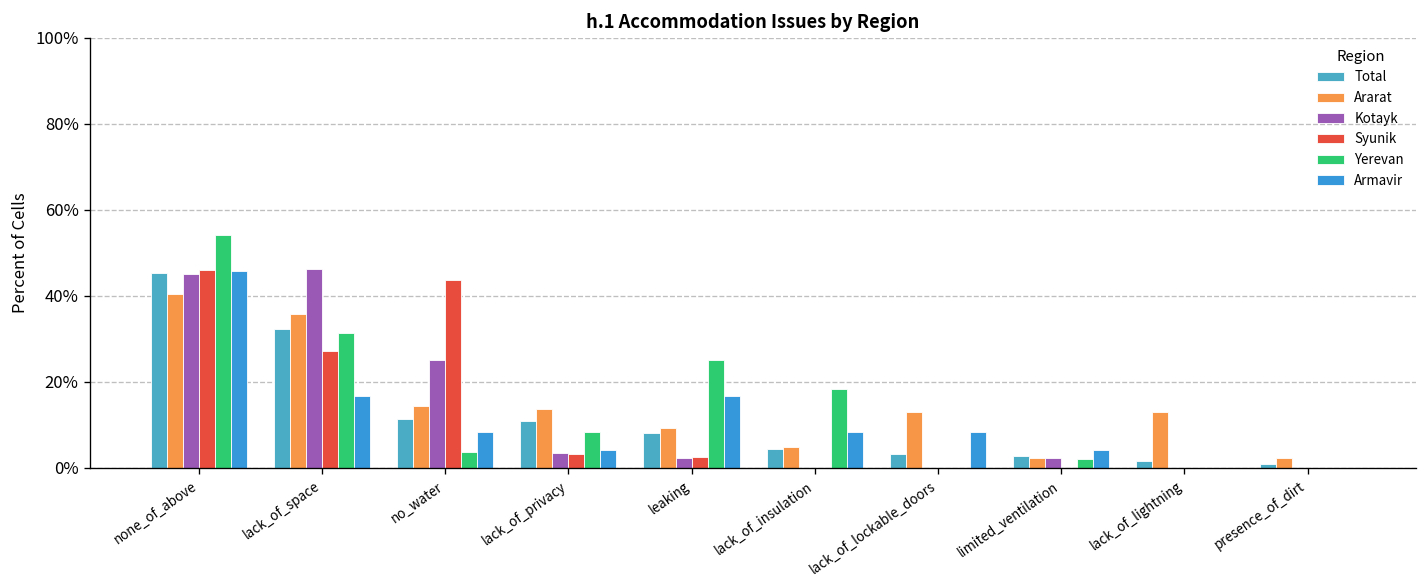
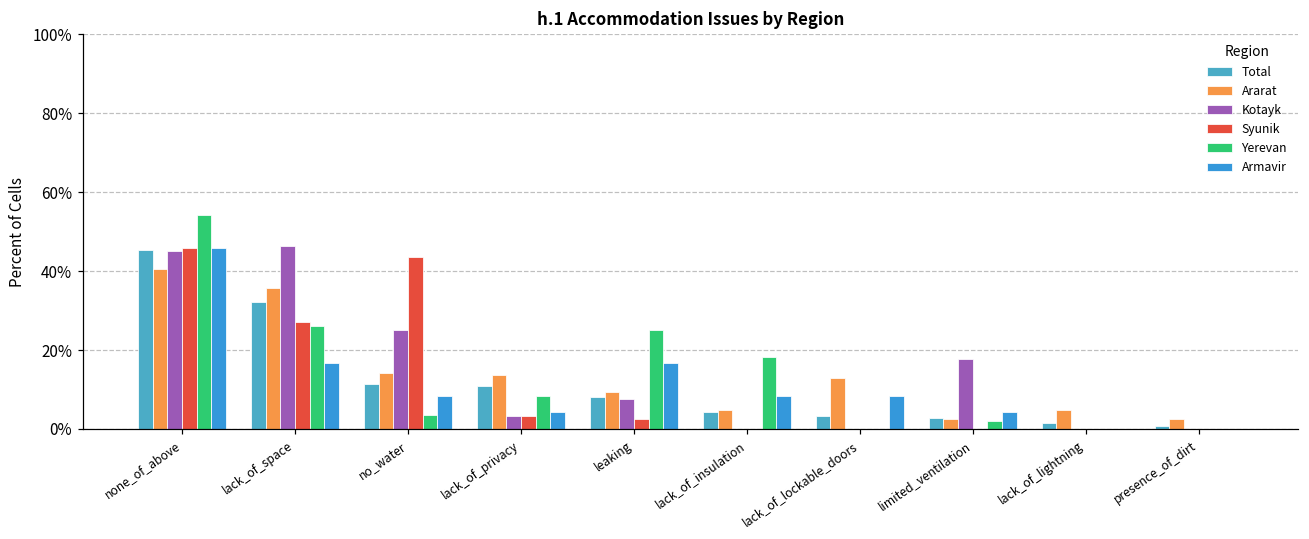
  {
    "Ararat": {
      "none_of_above": "41%",
      "lack_of_space": "36%",
      "no_water": "14%",
      "lack_of_privacy": "14%",
      "leaking": "9%",
      "lack_of_insulation": "5%",
      "lack_of_lockable_doors": "13%",
      "limited_ventilation": "2%",
-     "lack_of_lightning": "13%",
+     "lack_of_lightning": "5%",
      "presence_of_dirt": "2%"
    },
    "Kotayk": {
      "none_of_above": "45%",
      "lack_of_space": "46%",
      "no_water": "25%",
      "lack_of_privacy": "3%",
-     "leaking": "2%",
+     "leaking": "8%",
      "lack_of_insulation": "0%",
      "lack_of_lockable_doors": "0%",
-     "limited_ventilation": "2%",
+     "limited_ventilation": "18%",
      "lack_of_lightning": "0%",
      "presence_of_dirt": "0%"
    },
    "Syunik": {
      "none_of_above": "46%",
      "lack_of_space": "27%",
      "no_water": "44%",
      "lack_of_privacy": "3%",
      "leaking": "3%",
      "lack_of_insulation": "0%",
      "lack_of_lockable_doors": "0%",
      "limited_ventilation": "0%",
      "lack_of_lightning": "0%",
      "presence_of_dirt": "0%"
    },
    "Yerevan": {
      "none_of_above": "54%",
-     "lack_of_space": "31%",
+     "lack_of_space": "26%",
      "no_water": "4%",
      "lack_of_privacy": "8%",
      "leaking": "25%",
      "lack_of_insulation": "18%",
      "lack_of_lockable_doors": "0%",
      "limited_ventilation": "2%",
      "lack_of_lightning": "0%",
      "presence_of_dirt": "0%"
    }
  }
